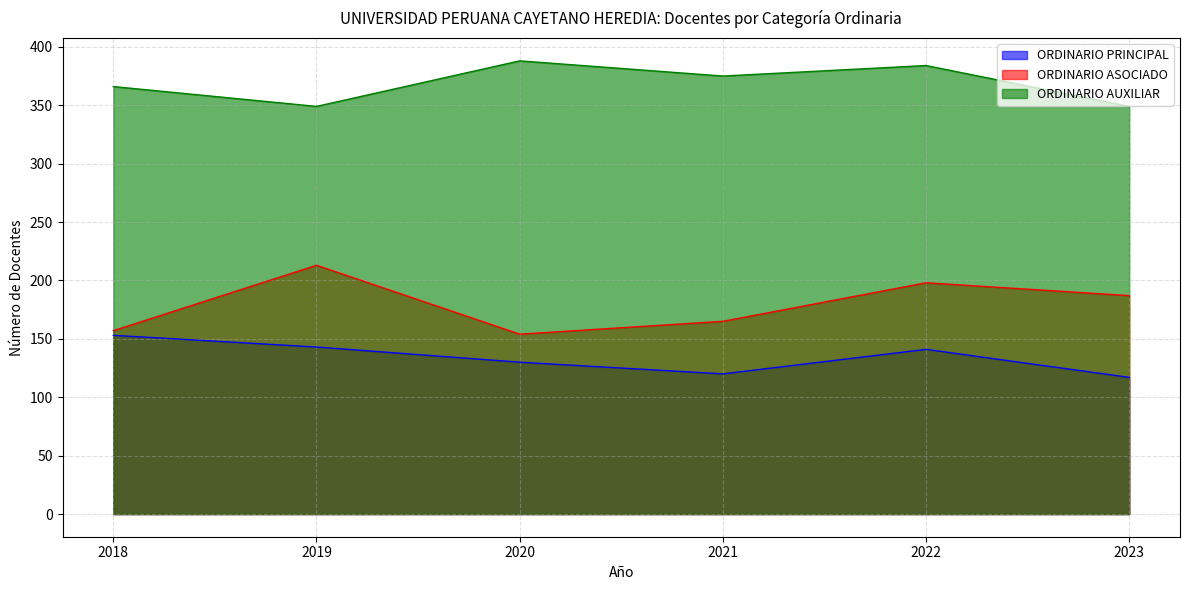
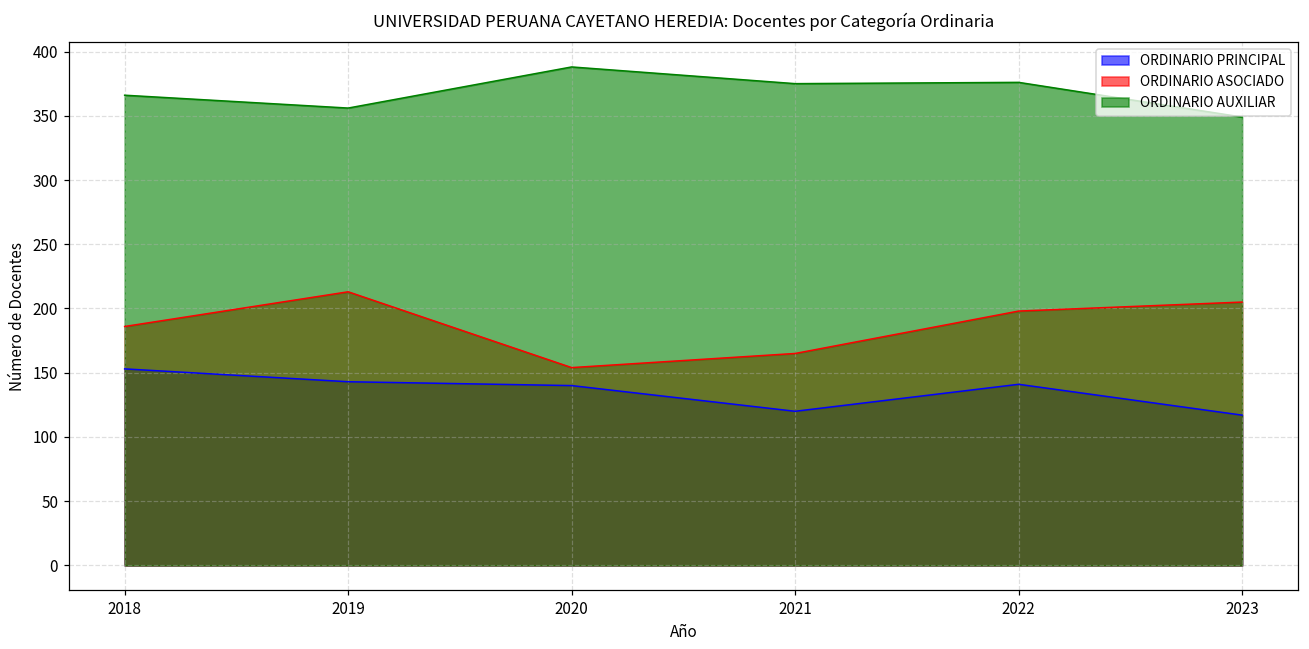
  {
    "ORDINARIO PRINCIPAL": {
      "2018": 153,
      "2019": 143,
-     "2020": 130,
+     "2020": 140,
      "2021": 120,
      "2022": 141,
      "2023": 117
    },
    "ORDINARIO ASOCIADO": {
-     "2018": 157,
+     "2018": 186,
      "2019": 213,
      "2020": 154,
      "2021": 165,
      "2022": 198,
-     "2023": 187
+     "2023": 205
    },
    "ORDINARIO AUXILIAR": {
      "2018": 366,
-     "2019": 349,
+     "2019": 356,
      "2020": 388,
      "2021": 375,
-     "2022": 384,
+     "2022": 376,
      "2023": 349
    }
  }
